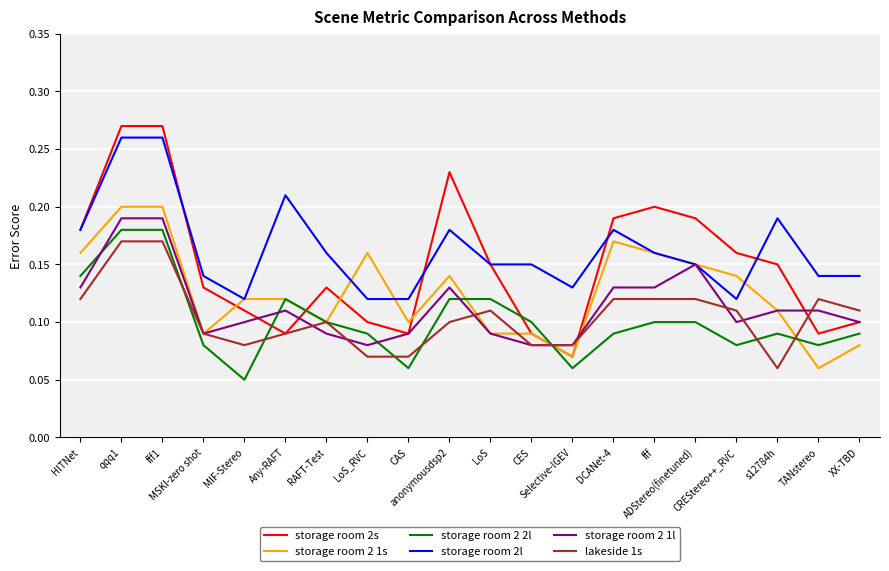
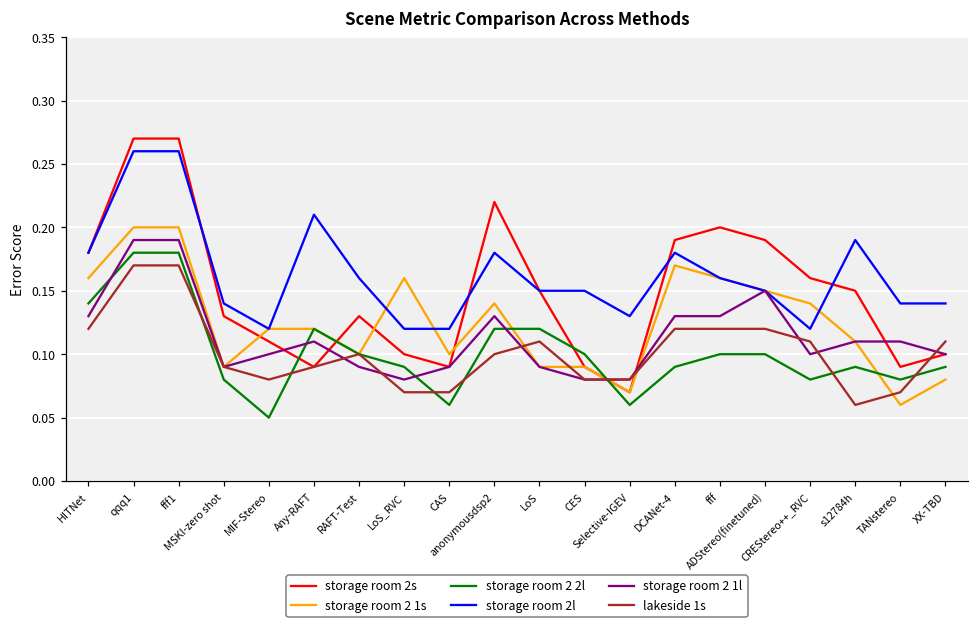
  {
    "storage room 2s": {
      "qqq1": 0.27,
      "fff1": 0.27,
      "MSKI-zero shot": 0.13,
      "MIF-Stereo": 0.11,
      "RAFT-Test": 0.13,
      "LoS_RVC": 0.10,
-     "anonymousdsp2": 0.23,
+     "anonymousdsp2": 0.22,
      "DCANet-4": 0.19,
      "fff": 0.20,
      "ADStereo(finetuned)": 0.19,
      "CREStereo++_RVC": 0.16,
      "s12784h": 0.15,
      "TANstereo": 0.09
    },
    "storage room 2 1s": {
      "HITNet": 0.16,
      "qqq1": 0.20,
      "fff1": 0.20,
      "LoS_RVC": 0.16,
      "CAS": 0.10,
      "anonymousdsp2": 0.14,
      "DCANet-4": 0.17,
      "CREStereo++_RVC": 0.14,
      "TANstereo": 0.06,
      "XX-TBD": 0.08
    },
    "storage room 2 2l": {
      "HITNet": 0.14,
      "qqq1": 0.18,
      "fff1": 0.18,
      "MSKI-zero shot": 0.08,
      "MIF-Stereo": 0.05,
      "LoS_RVC": 0.09,
      "CAS": 0.06,
      "anonymousdsp2": 0.12,
      "LoS": 0.12,
      "CES": 0.10,
      "Selective-IGEV": 0.06,
      "DCANet-4": 0.09,
      "fff": 0.10,
      "ADStereo(finetuned)": 0.10,
      "CREStereo++_RVC": 0.08,
      "s12784h": 0.09,
      "TANstereo": 0.08,
      "XX-TBD": 0.09
    },
    "storage room 2l": {
      "qqq1": 0.26,
      "fff1": 0.26,
      "MSKI-zero shot": 0.14,
      "Any-RAFT": 0.21,
      "RAFT-Test": 0.16,
      "LoS_RVC": 0.12,
      "CAS": 0.12,
      "anonymousdsp2": 0.18,
      "CES": 0.15,
      "Selective-IGEV": 0.13,
      "DCANet-4": 0.18,
      "CREStereo++_RVC": 0.12,
      "s12784h": 0.19,
      "TANstereo": 0.14,
      "XX-TBD": 0.14
    },
    "storage room 2 1l": {
      "HITNet": 0.13,
      "qqq1": 0.19,
      "fff1": 0.19,
      "MIF-Stereo": 0.10,
      "Any-RAFT": 0.11,
      "RAFT-Test": 0.09,
      "LoS_RVC": 0.08,
      "anonymousdsp2": 0.13,
      "DCANet-4": 0.13,
      "fff": 0.13,
      "CREStereo++_RVC": 0.10,
      "TANstereo": 0.11
    },
    "lakeside 1s": {
      "HITNet": 0.12,
      "qqq1": 0.17,
      "fff1": 0.17,
      "MIF-Stereo": 0.08,
      "LoS_RVC": 0.07,
      "CAS": 0.07,
      "anonymousdsp2": 0.10,
      "LoS": 0.11,
      "DCANet-4": 0.12,
      "fff": 0.12,
      "ADStereo(finetuned)": 0.12,
      "CREStereo++_RVC": 0.11,
      "s12784h": 0.06,
-     "TANstereo": 0.12,
+     "TANstereo": 0.07,
      "XX-TBD": 0.11
    }
  }
